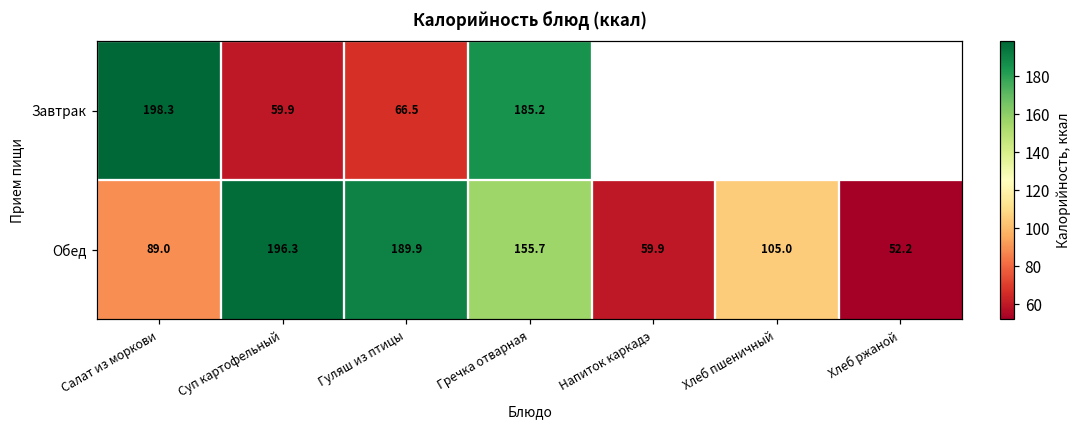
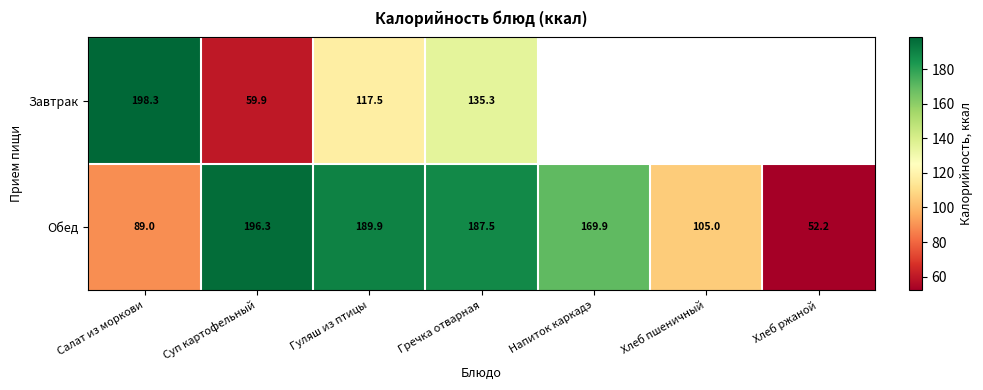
  {
    "Завтрак": {
      "Салат из моркови": 198.3,
      "Суп картофельный": 59.9,
-     "Гуляш из птицы": 66.5,
-     "Гречка отварная": 185.2
+     "Гуляш из птицы": 117.5,
+     "Гречка отварная": 135.3
    },
    "Обед": {
      "Салат из моркови": 89.0,
      "Суп картофельный": 196.3,
      "Гуляш из птицы": 189.9,
-     "Гречка отварная": 155.7,
-     "Напиток каркадэ": 59.9,
+     "Гречка отварная": 187.5,
+     "Напиток каркадэ": 169.9,
      "Хлеб пшеничный": 105.0,
      "Хлеб ржаной": 52.2
    }
  }
